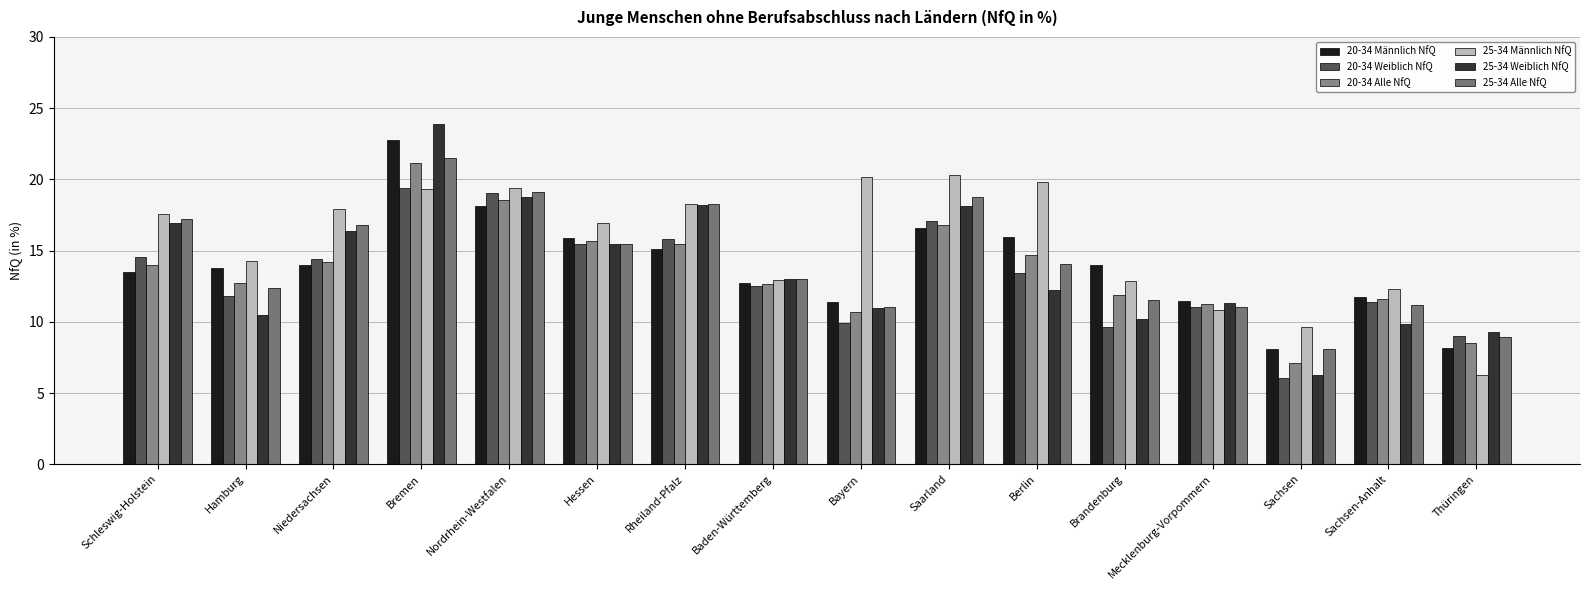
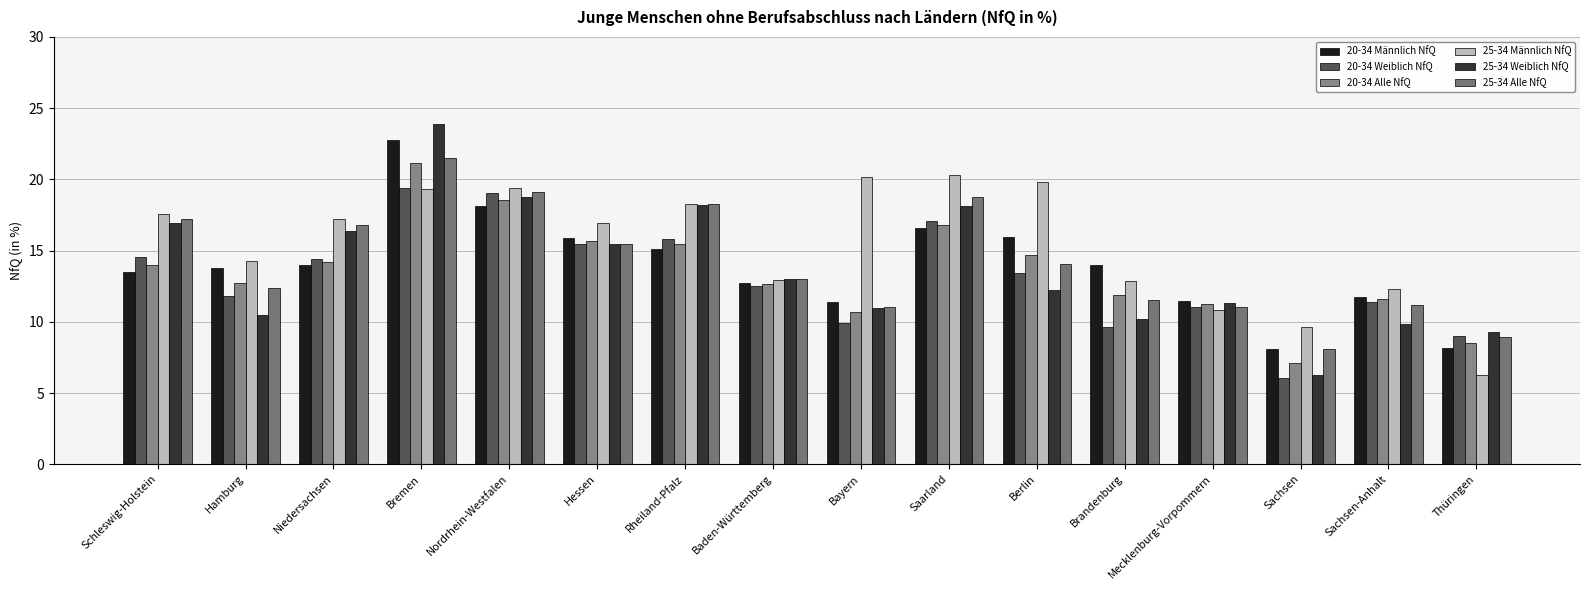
  {
    "25-34 Männlich NfQ": {
      "Schleswig-Holstein": 17.6,
      "Hamburg": 14.3,
-     "Niedersachsen": 17.9,
+     "Niedersachsen": 17.2,
      "Bremen": 19.3,
      "Nordrhein-Westfalen": 19.4,
      "Hessen": 17.0,
      "Rheiland-Pfalz": 18.3,
      "Baden-Württemberg": 13.0,
      "Bayern": 20.1,
      "Saarland": 20.3,
      "Berlin": 19.8,
      "Brandenburg": 12.9,
      "Mecklenburg-Vorpommern": 10.9,
      "Sachsen": 9.7,
      "Sachsen-Anhalt": 12.3,
      "Thüringen": 6.2
    }
  }
